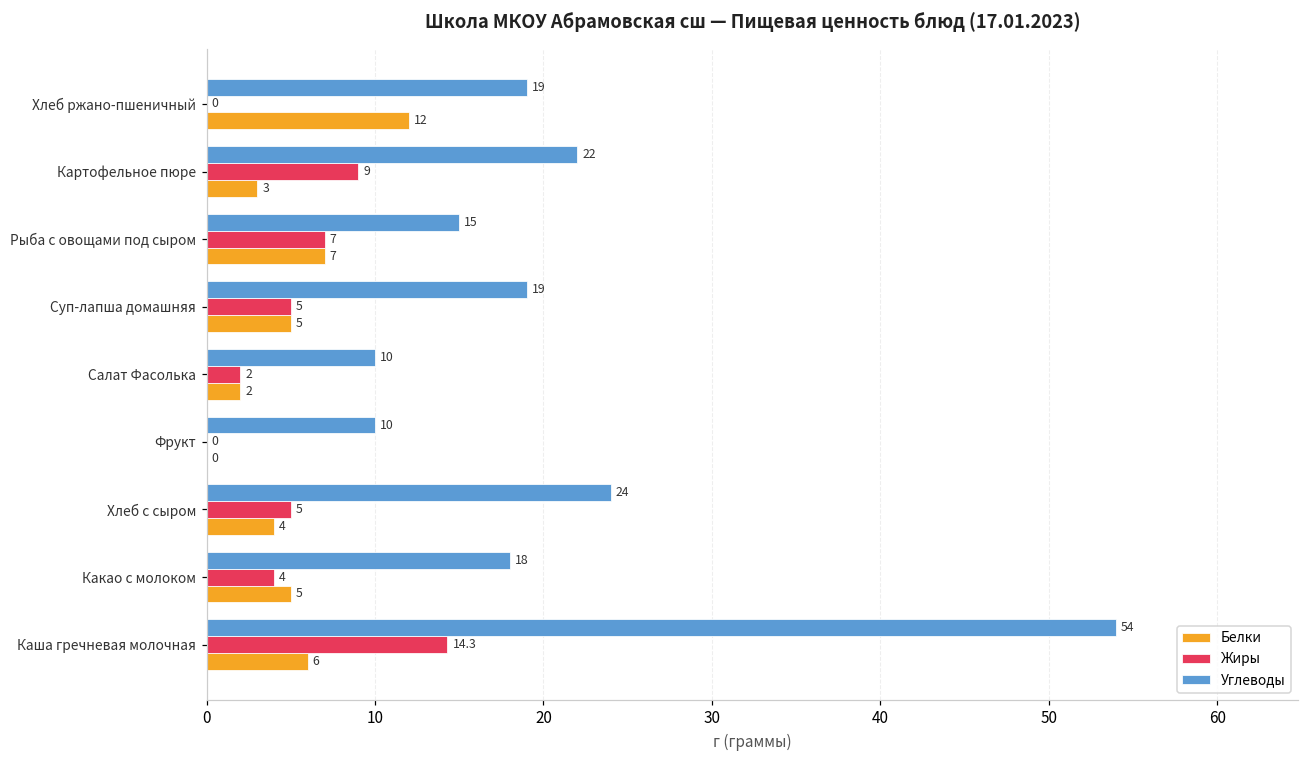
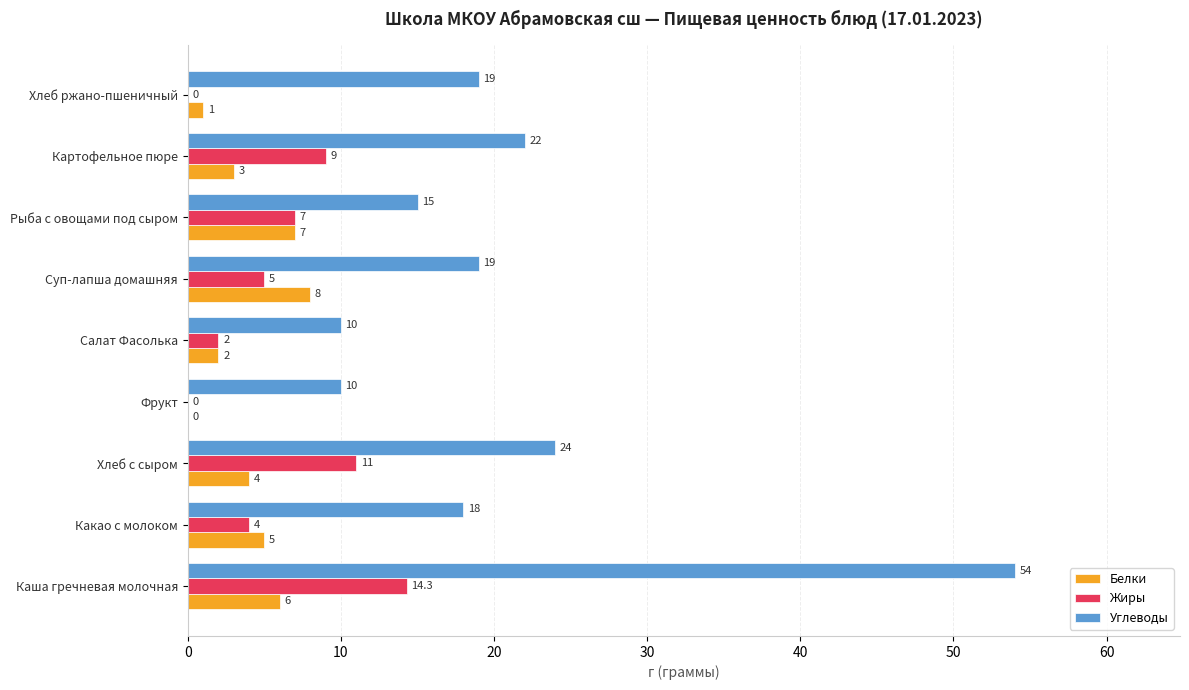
  {
    "Белки": {
-     "Хлеб ржано-пшеничный": 12,
+     "Хлеб ржано-пшеничный": 1,
      "Картофельное пюре": 3,
      "Рыба с овощами под сыром": 7,
-     "Суп-лапша домашняя": 5,
+     "Суп-лапша домашняя": 8,
      "Салат Фасолька": 2,
      "Фрукт": 0,
      "Хлеб с сыром": 4,
      "Какао с молоком": 5,
      "Каша гречневая молочная": 6
    },
    "Жиры": {
      "Хлеб ржано-пшеничный": 0,
      "Картофельное пюре": 9,
      "Рыба с овощами под сыром": 7,
      "Суп-лапша домашняя": 5,
      "Салат Фасолька": 2,
      "Фрукт": 0,
-     "Хлеб с сыром": 5,
+     "Хлеб с сыром": 11,
      "Какао с молоком": 4,
      "Каша гречневая молочная": 14.3
    },
    "Углеводы": {
      "Хлеб ржано-пшеничный": 19,
      "Картофельное пюре": 22,
      "Рыба с овощами под сыром": 15,
      "Суп-лапша домашняя": 19,
      "Салат Фасолька": 10,
      "Фрукт": 10,
      "Хлеб с сыром": 24,
      "Какао с молоком": 18,
      "Каша гречневая молочная": 54
    }
  }
